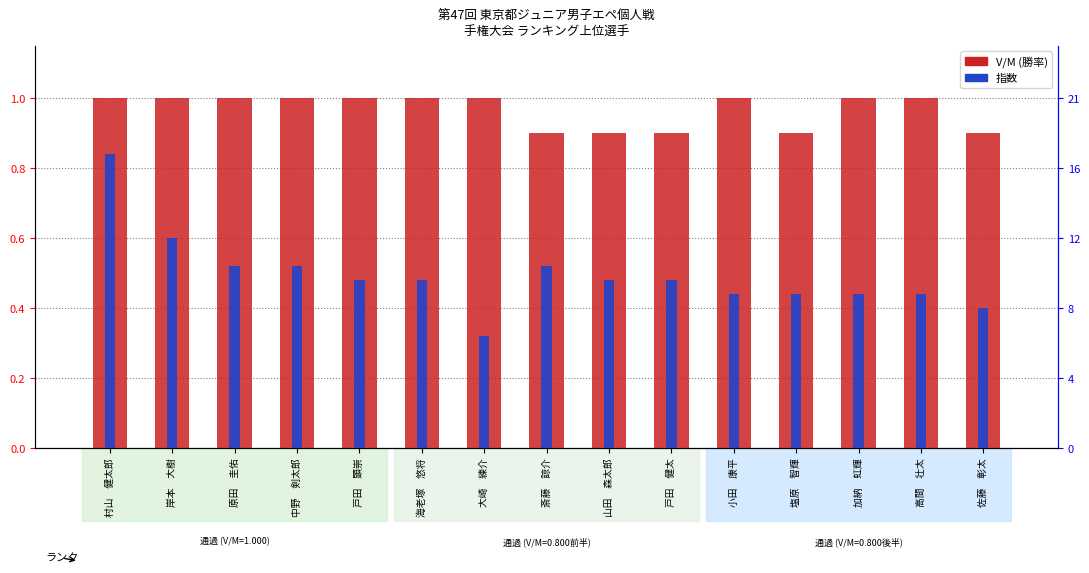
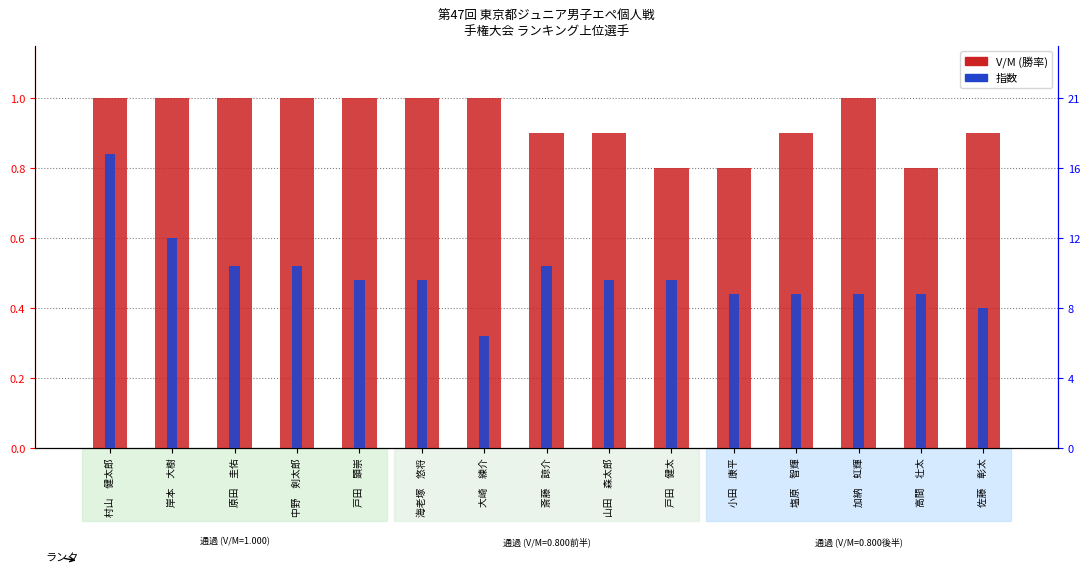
  {
    "V/M (勝率)": {
      "村山 健太郎": 1.0,
      "岸本 大樹": 1.0,
      "原田 圭佑": 1.0,
      "中野 剣太郎": 1.0,
      "戸田 顕崇": 1.0,
      "海老塚 悠将": 1.0,
      "大崎 練介": 1.0,
      "斎藤 諒介": 0.9,
      "山田 森太郎": 0.9,
-     "戸田 健太": 0.9,
-     "小田 康平": 1.0,
+     "戸田 健太": 0.8,
+     "小田 康平": 0.8,
      "塩原 智輝": 0.9,
      "加納 虹輝": 1.0,
-     "高間 壮太": 1.0,
+     "高間 壮太": 0.8,
      "佐藤 彰太": 0.9
    }
  }
